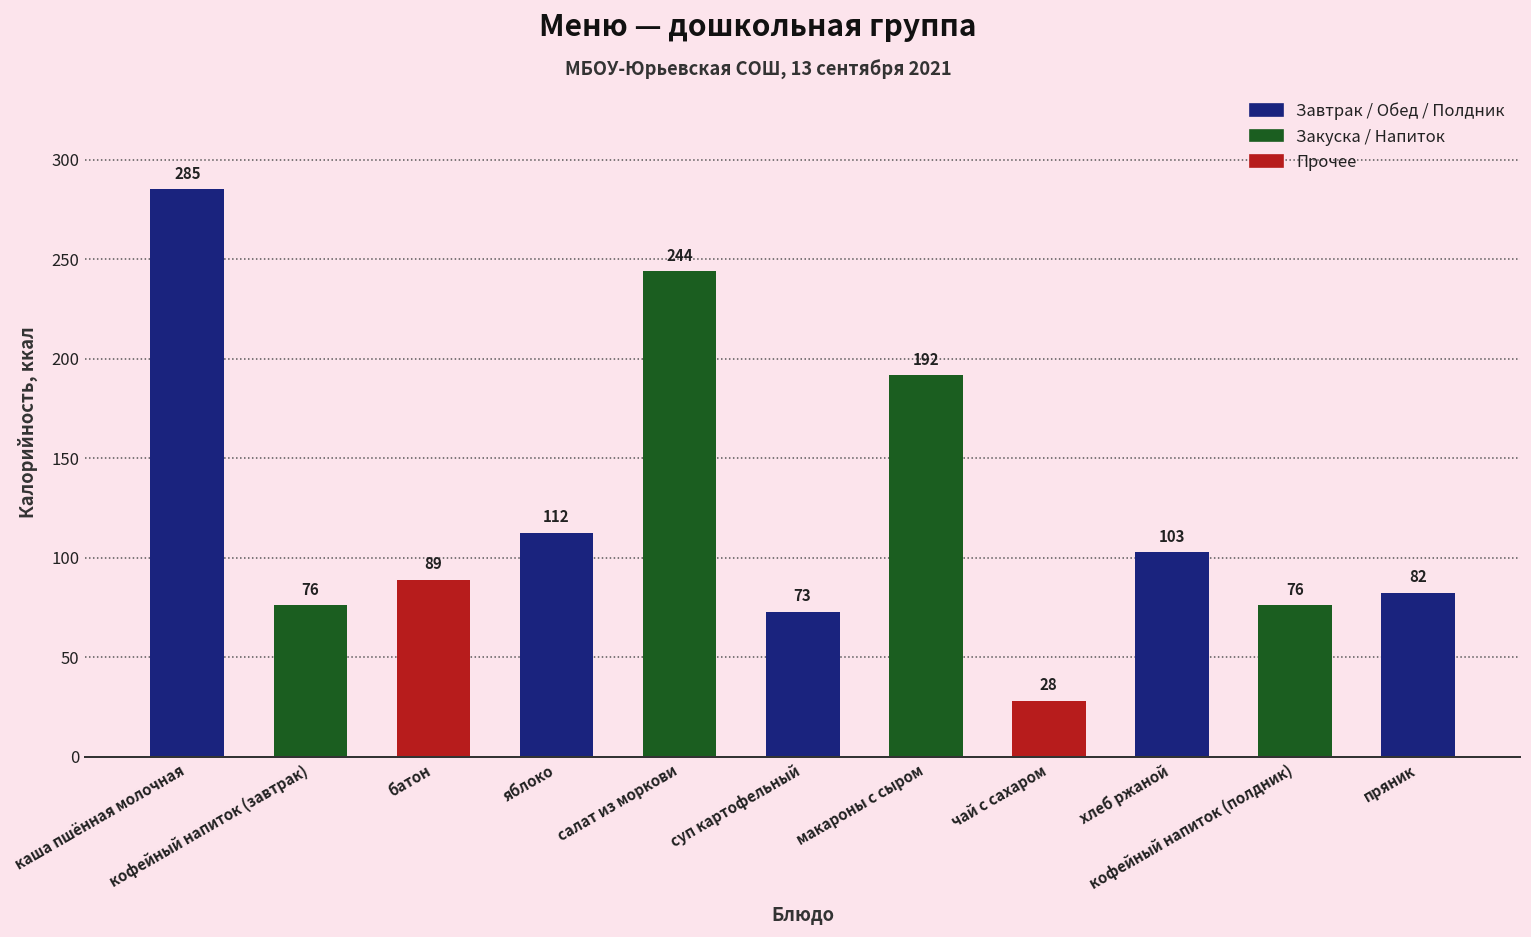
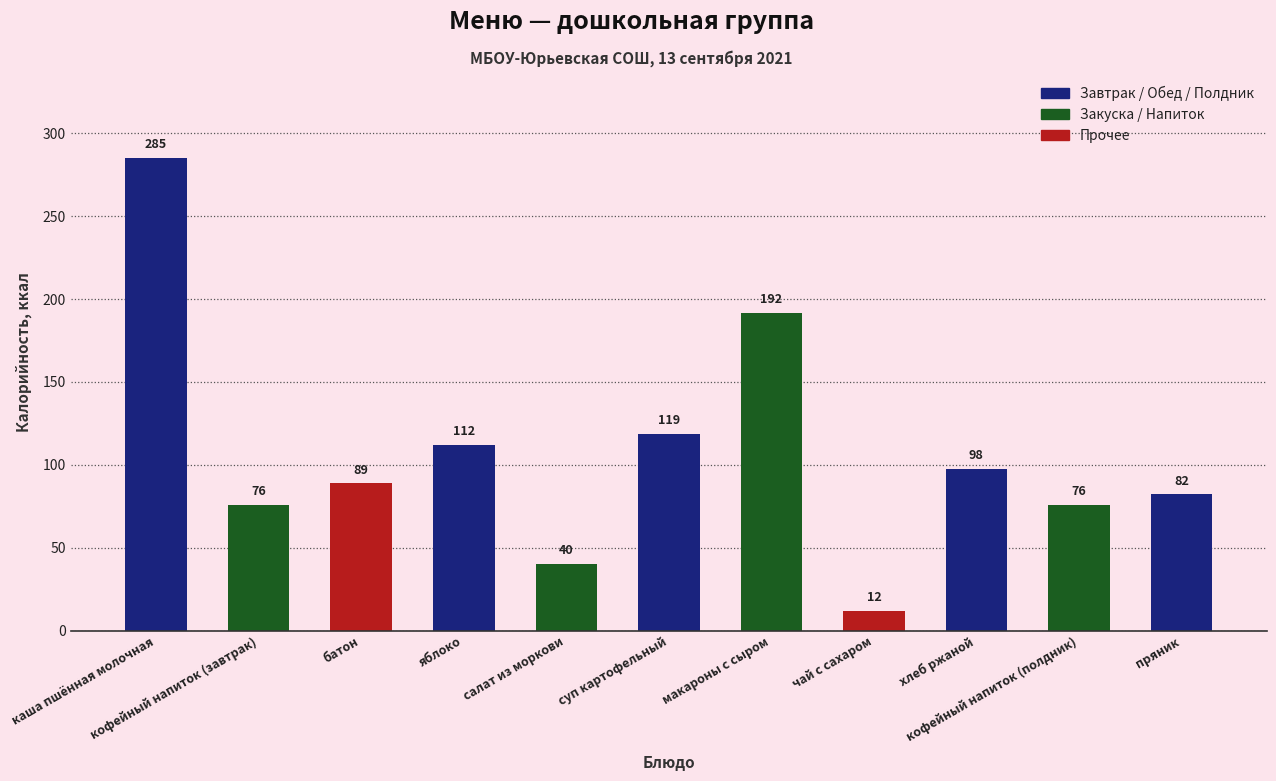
  {
    "каша пшённая молочная": 285,
    "кофейный напиток (завтрак)": 76,
    "батон": 89,
    "яблоко": 112,
-   "салат из моркови": 244,
-   "суп картофельный": 73,
+   "салат из моркови": 40,
+   "суп картофельный": 119,
    "макароны с сыром": 192,
-   "чай с сахаром": 28,
-   "хлеб ржаной": 103,
+   "чай с сахаром": 12,
+   "хлеб ржаной": 98,
    "кофейный напиток (полдник)": 76,
    "пряник": 82
  }
